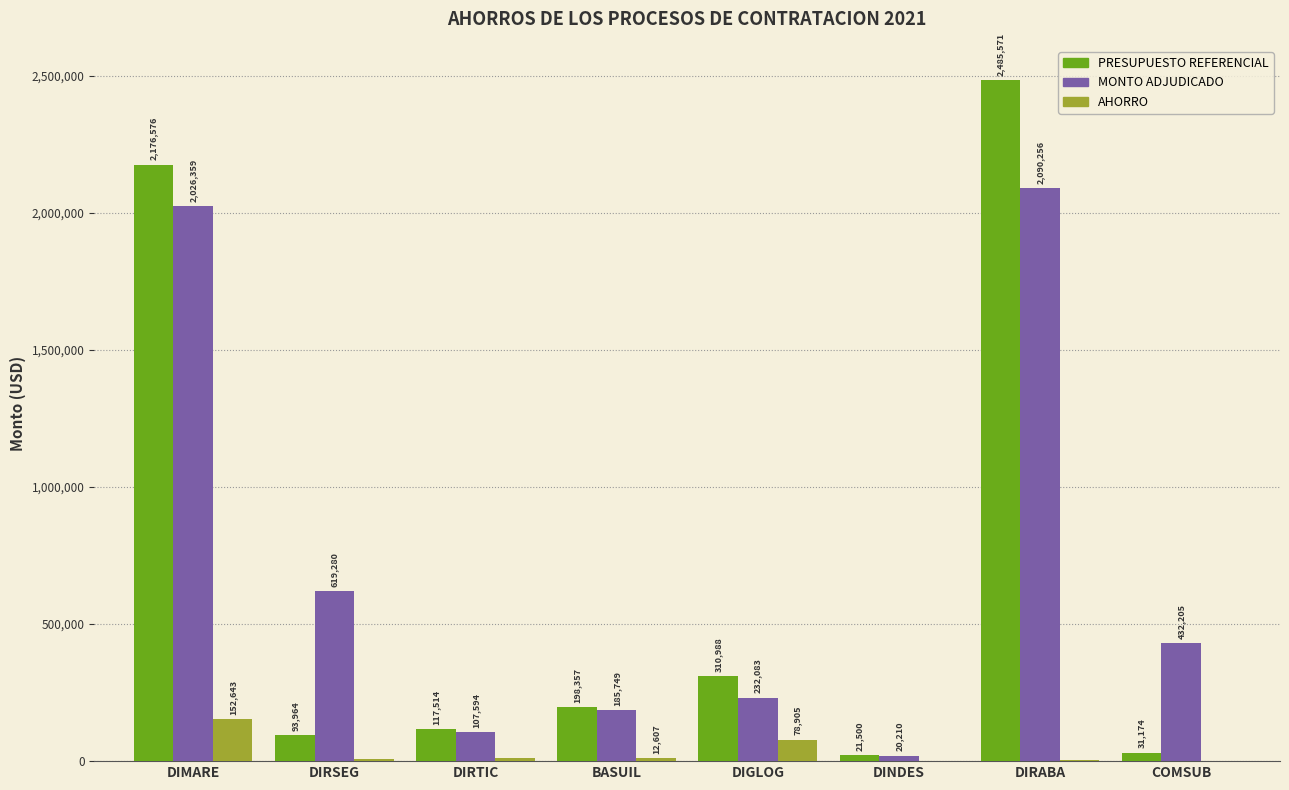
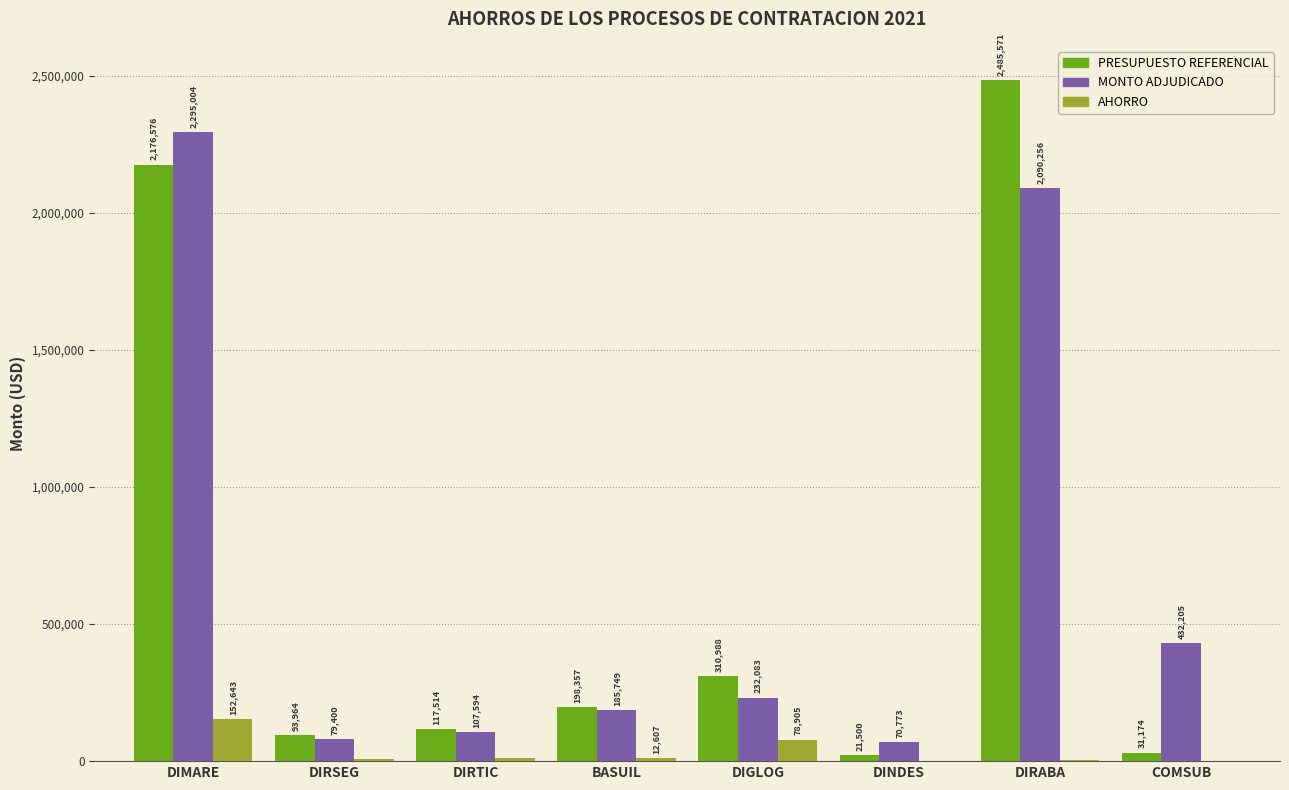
  {
    "MONTO ADJUDICADO": {
-     "DIMARE": "2,026,359",
-     "DIRSEG": "619,280",
+     "DIMARE": "2,295,004",
+     "DIRSEG": "79,400",
      "DIGLOG": "232,083",
-     "DINDES": "20,210"
+     "DINDES": "70,773"
    }
  }
